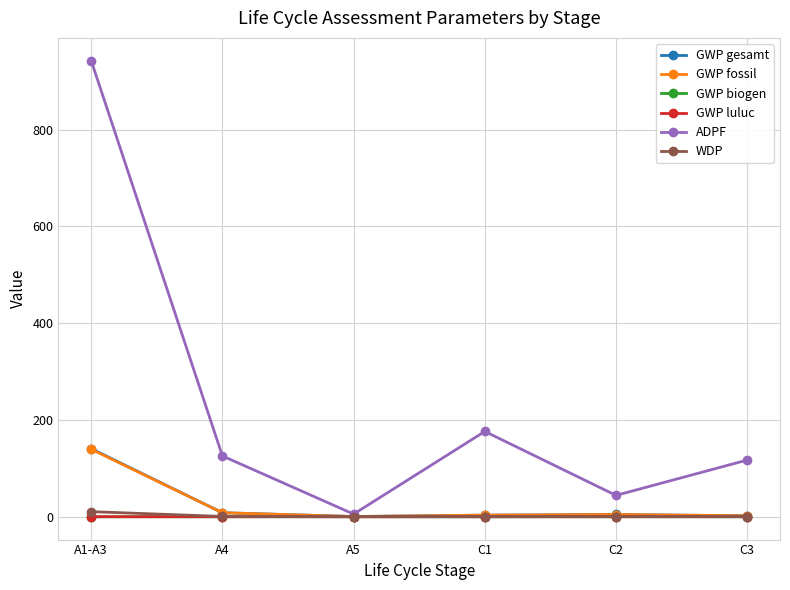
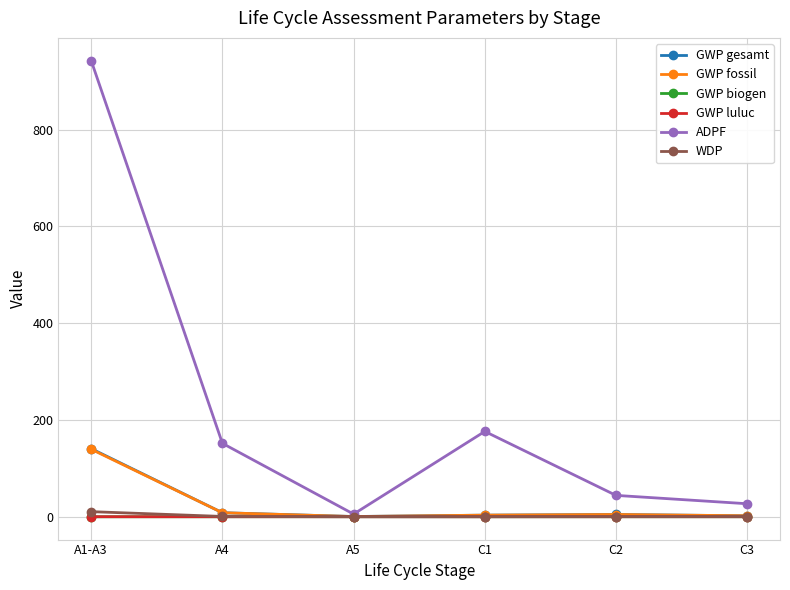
  {
    "GWP luluc": {
      "A1-A3": 0
    },
    "ADPF": {
      "A1-A3": 940,
-     "A4": 130,
+     "A4": 150,
      "C1": 180,
      "C2": 40,
-     "C3": 120
+     "C3": 30
    },
    "WDP": {
      "A1-A3": 10
    }
  }
